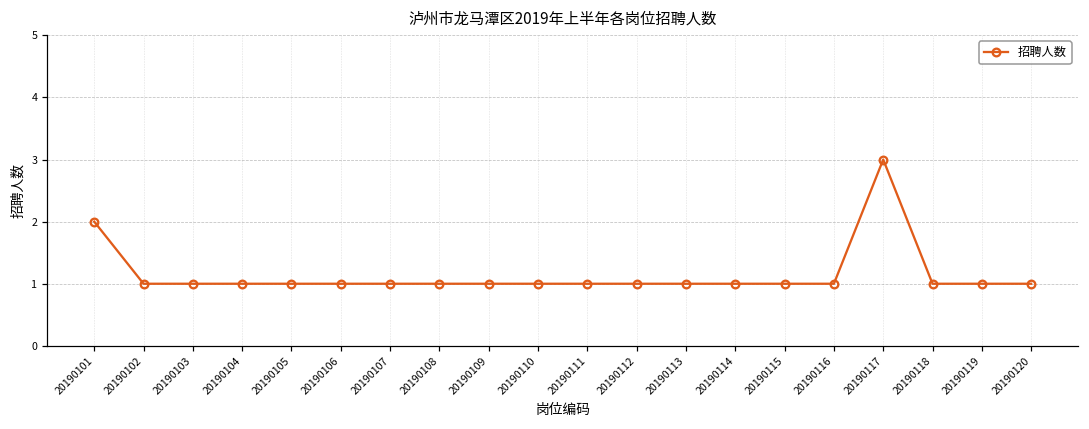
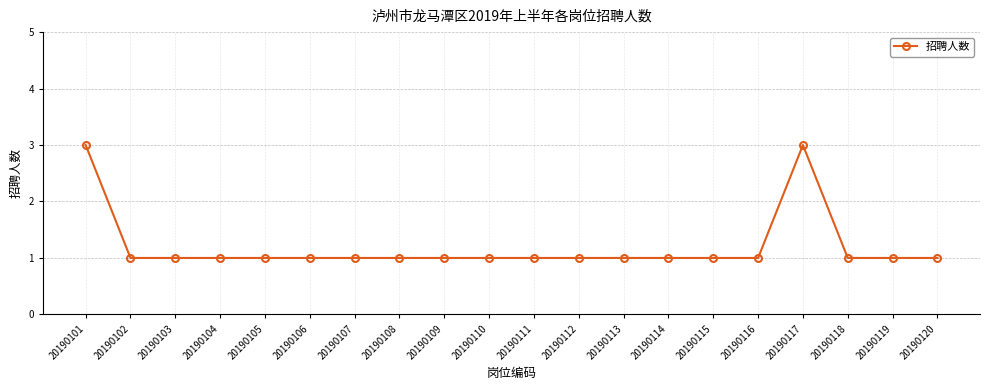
  {
-   "20190101": 2,
+   "20190101": 3,
    "20190102": 1,
    "20190103": 1,
    "20190104": 1,
    "20190105": 1,
    "20190106": 1,
    "20190107": 1,
    "20190108": 1,
    "20190109": 1,
    "20190110": 1,
    "20190111": 1,
    "20190112": 1,
    "20190113": 1,
    "20190114": 1,
    "20190115": 1,
    "20190116": 1,
    "20190117": 3,
    "20190118": 1,
    "20190119": 1,
    "20190120": 1
  }
